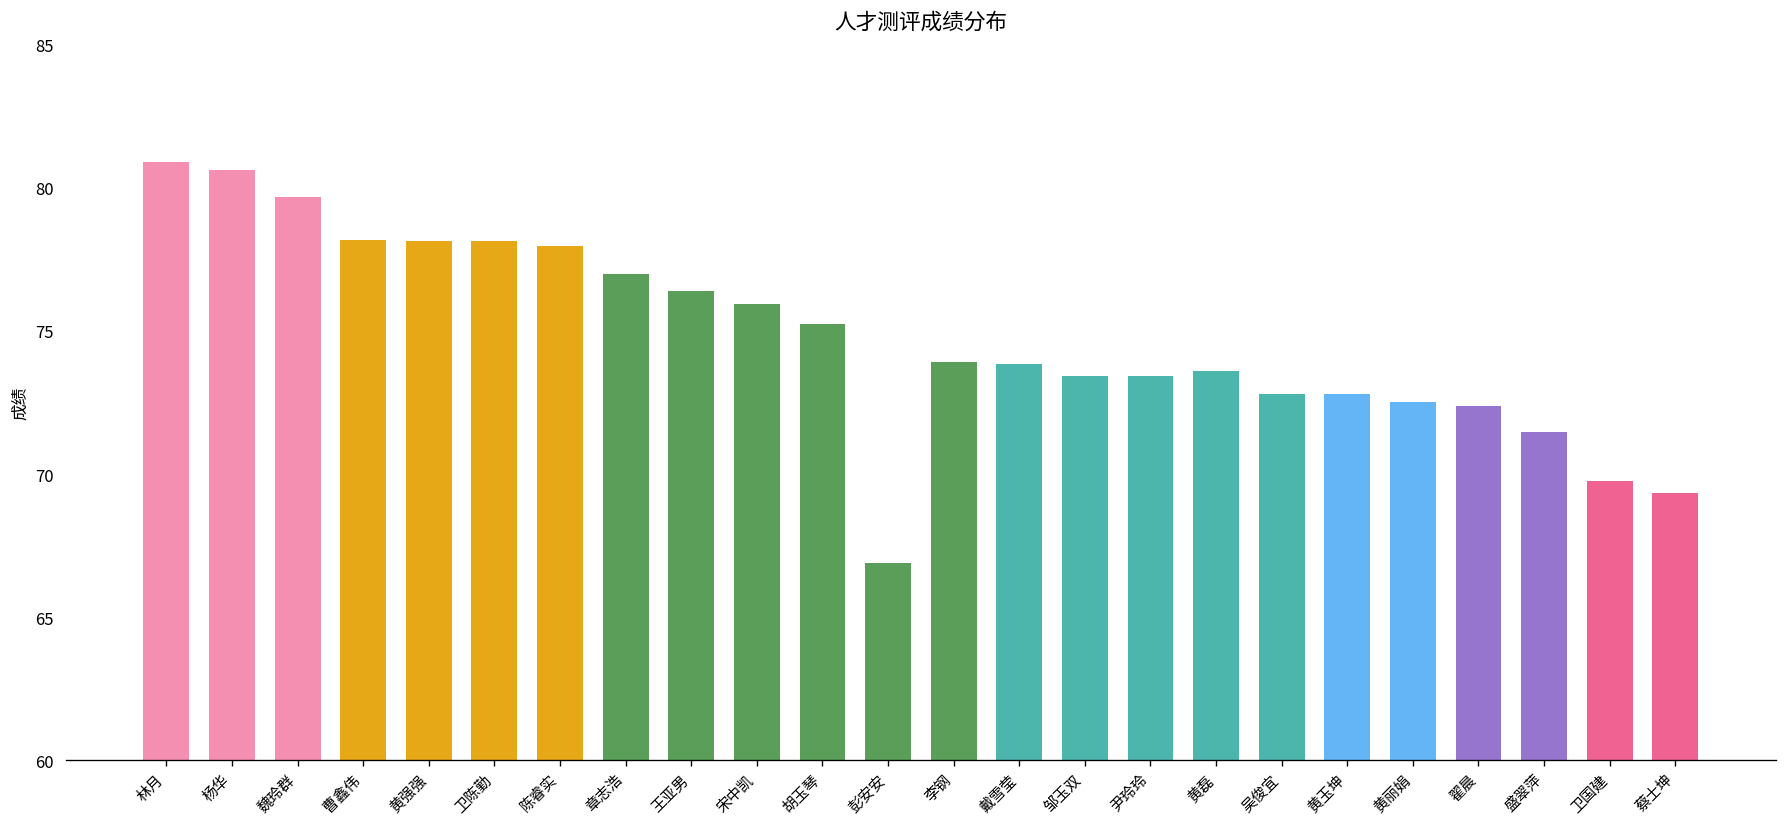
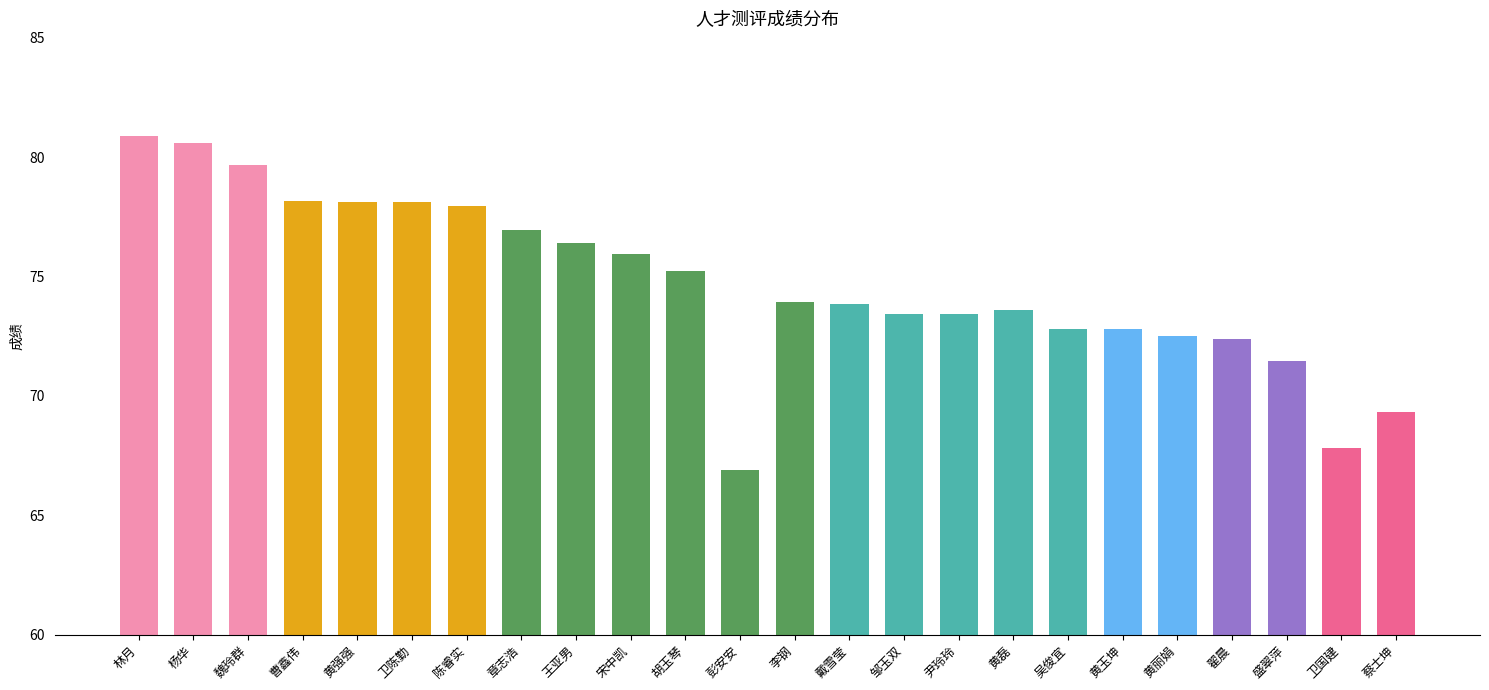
  {
    "林月": 80.9,
    "杨华": 80.6,
    "魏玲群": 79.7,
    "曹鑫伟": 78.2,
    "黄强强": 78.1,
    "卫陈勤": 78.1,
    "陈睿实": 78.0,
    "章志浩": 77.0,
    "王亚男": 76.4,
    "宋中凯": 75.9,
    "胡玉琴": 75.2,
    "彭安安": 66.9,
    "李钢": 73.9,
    "戴雪莹": 73.8,
    "邹玉双": 73.4,
    "尹玲玲": 73.4,
    "黄磊": 73.6,
    "吴俊宜": 72.8,
    "黄玉坤": 72.8,
    "黄丽娟": 72.5,
    "翟晨": 72.4,
    "盛翠萍": 71.5,
-   "卫国建": 69.8,
+   "卫国建": 67.8,
    "蔡士坤": 69.3
  }
